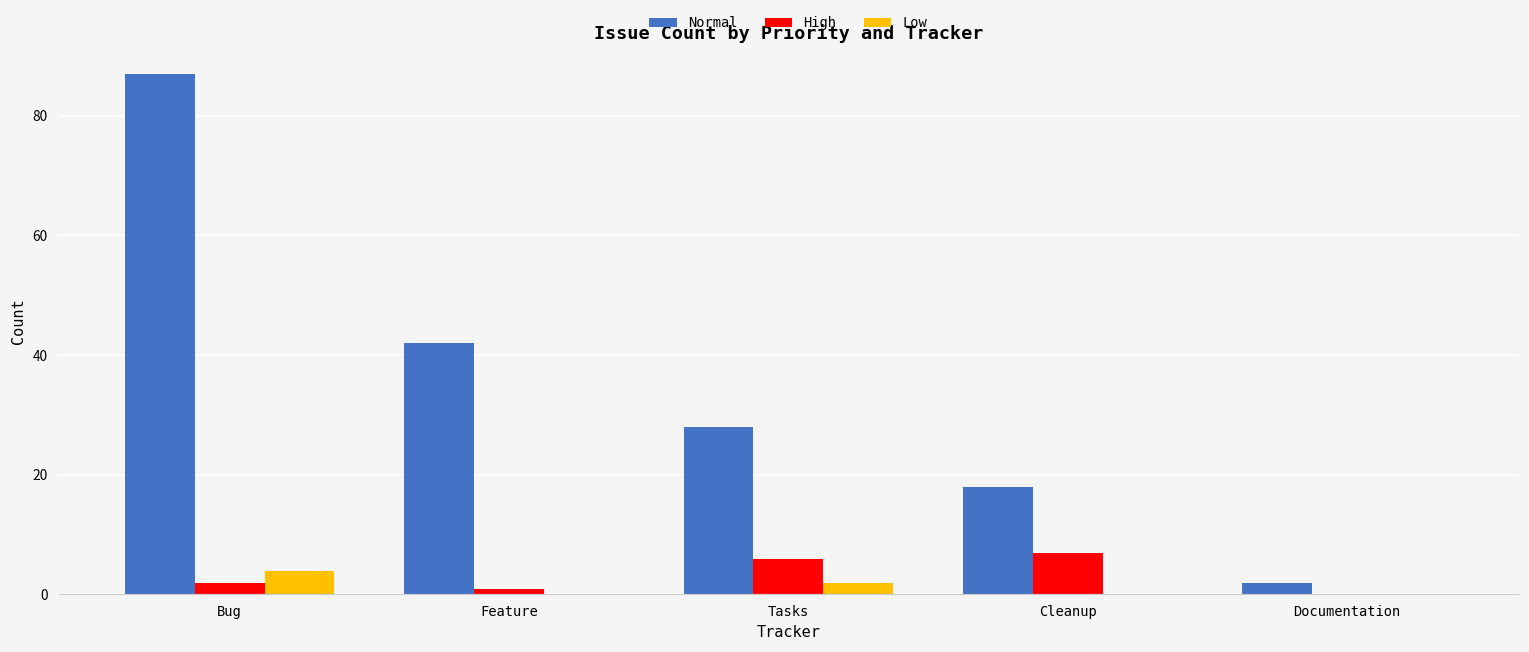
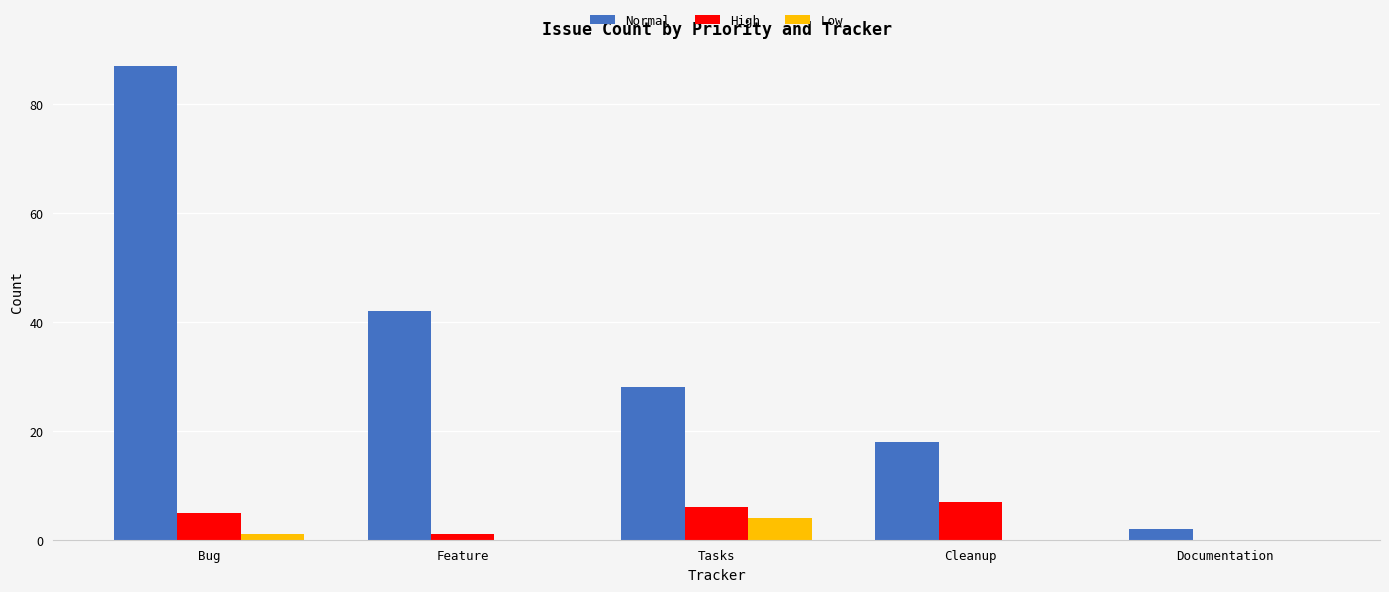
  {
    "Normal": {
      "Bug": 87,
      "Feature": 42,
      "Tasks": 28,
      "Cleanup": 18,
      "Documentation": 2
    },
    "High": {
-     "Bug": 2,
+     "Bug": 5,
      "Feature": 1,
      "Tasks": 6,
      "Cleanup": 7,
      "Documentation": 0
    },
    "Low": {
-     "Bug": 4,
+     "Bug": 1,
      "Feature": 0,
-     "Tasks": 2,
+     "Tasks": 4,
      "Cleanup": 0,
      "Documentation": 0
    }
  }
